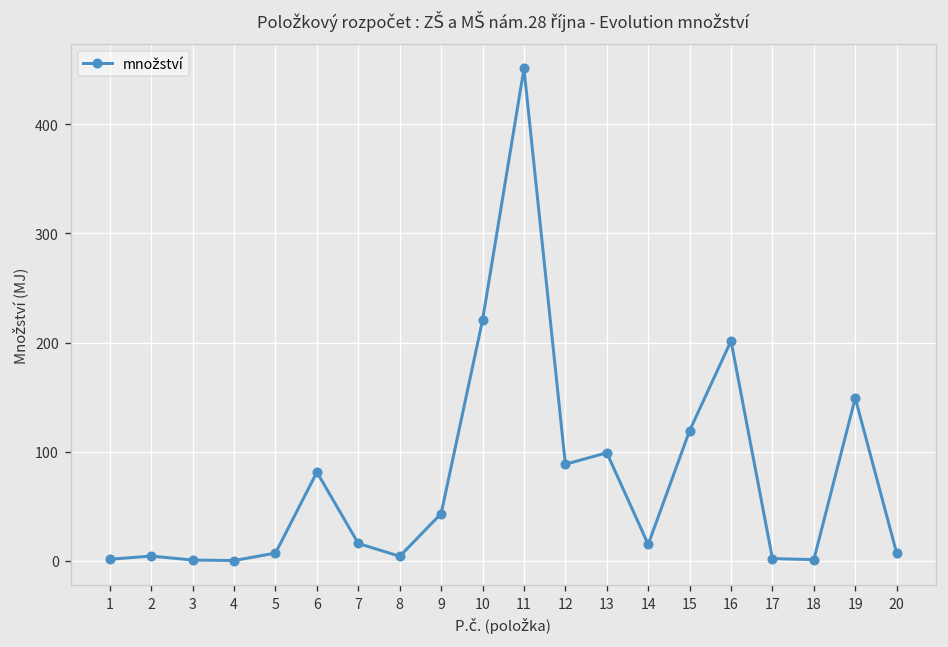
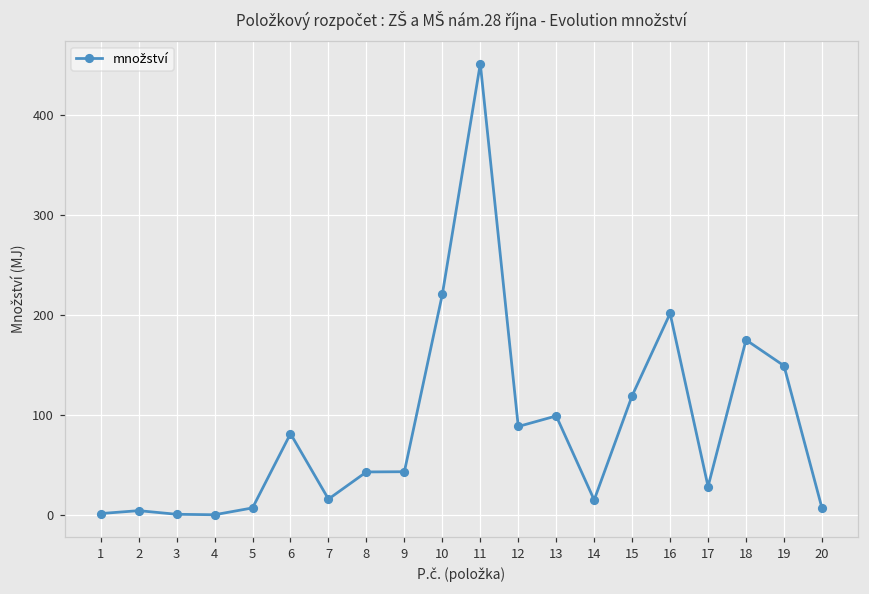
  {
    "1": 0,
    "2": 0,
    "3": 0,
    "4": 0,
    "5": 10,
    "6": 80,
    "7": 20,
-   "8": 0,
+   "8": 40,
    "9": 40,
    "10": 220,
    "11": 450,
    "12": 90,
    "13": 100,
    "14": 20,
    "15": 120,
    "16": 200,
-   "17": 0,
-   "18": 0,
+   "17": 30,
+   "18": 180,
    "19": 150,
    "20": 10
  }
